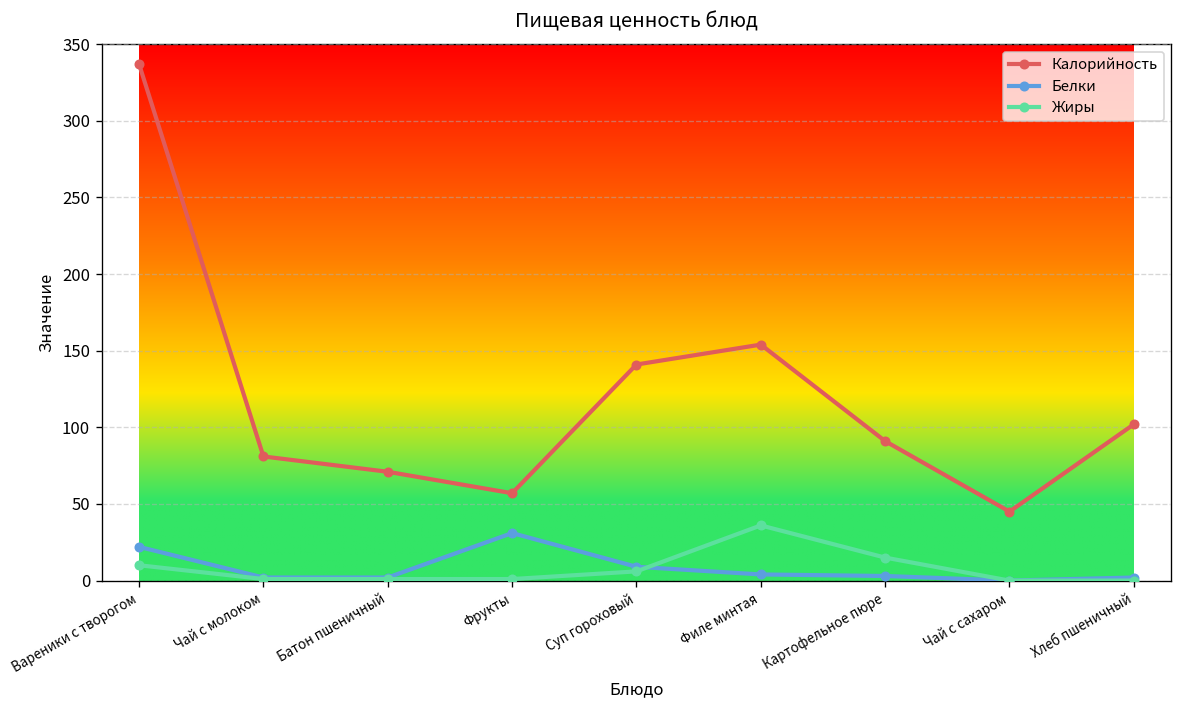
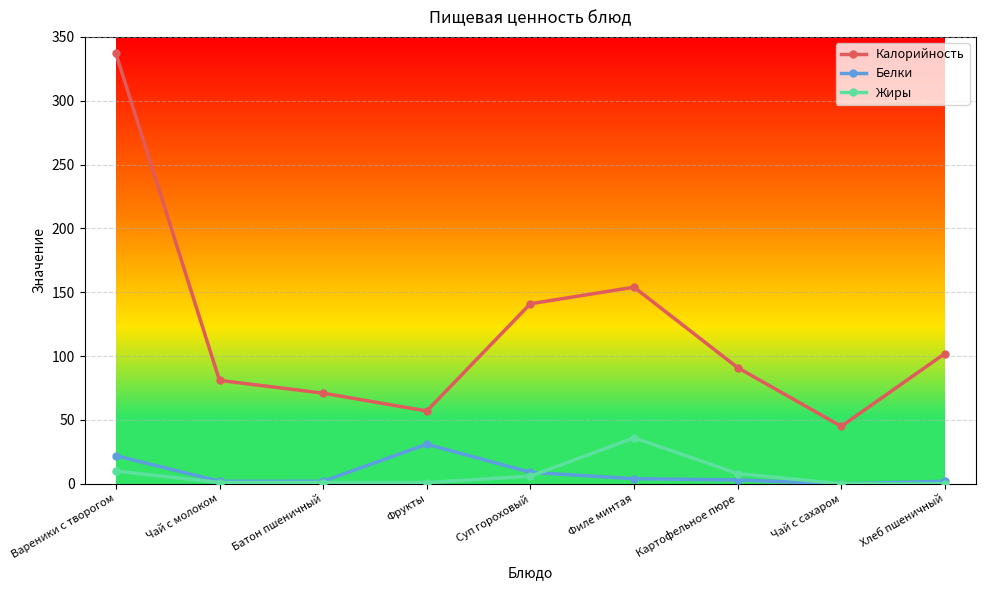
  {
    "Калорийность": {
      "Вареники с творогом": 337,
      "Чай с молоком": 81,
      "Батон пшеничный": 71,
      "Фрукты": 57,
      "Суп гороховый": 141,
      "Филе минтая": 154,
      "Картофельное пюре": 91,
      "Чай с сахаром": 45,
      "Хлеб пшеничный": 102
    },
    "Белки": {
      "Вареники с творогом": 22,
      "Фрукты": 31,
      "Суп гороховый": 9,
      "Филе минтая": 4,
      "Картофельное пюре": 3
    },
    "Жиры": {
      "Вареники с творогом": 10,
      "Фрукты": 1,
      "Суп гороховый": 6,
      "Филе минтая": 36,
-     "Картофельное пюре": 15
+     "Картофельное пюре": 8
    }
  }
